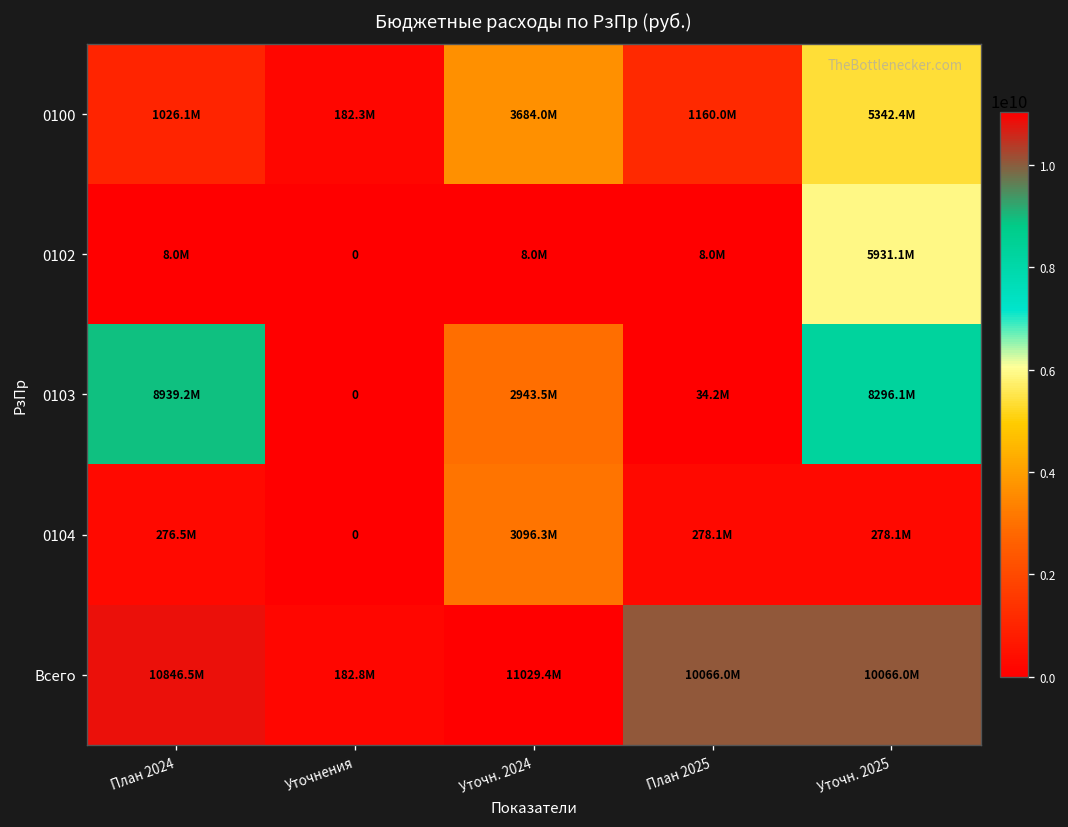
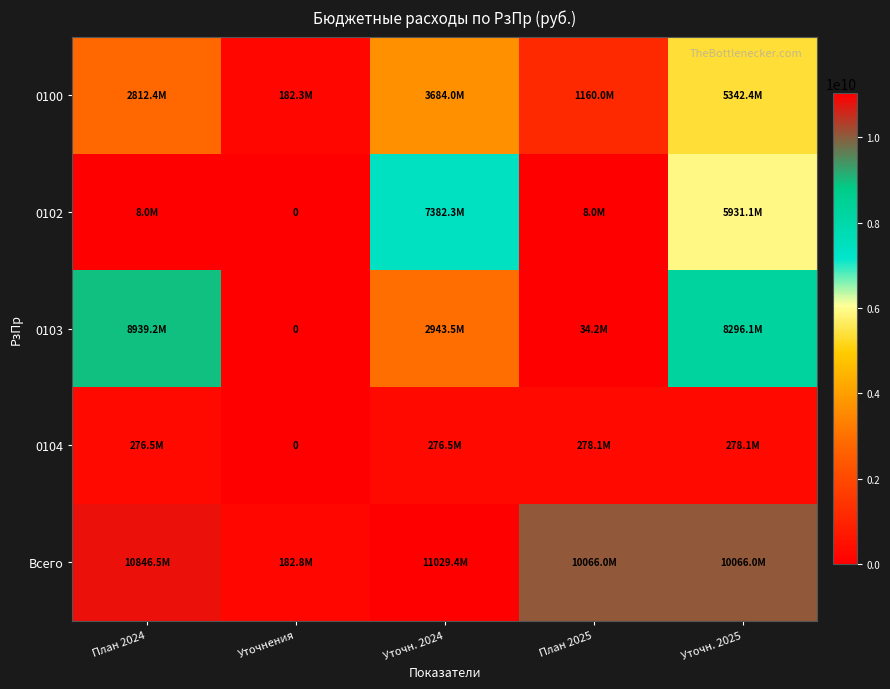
  {
    "0100": {
-     "План 2024": "1026.1M",
+     "План 2024": "2812.4M",
      "Уточнения": "182.3M",
      "Уточн. 2024": "3684.0M",
      "План 2025": "1160.0M"
    },
    "0102": {
      "План 2024": "8.0M",
      "Уточнения": "0",
-     "Уточн. 2024": "8.0M",
+     "Уточн. 2024": "7382.3M",
      "План 2025": "8.0M",
      "Уточн. 2025": "5931.1M"
    },
    "0103": {
      "План 2024": "8939.2M",
      "Уточнения": "0",
      "Уточн. 2024": "2943.5M",
      "План 2025": "34.2M",
      "Уточн. 2025": "8296.1M"
    },
    "0104": {
      "План 2024": "276.5M",
      "Уточнения": "0",
-     "Уточн. 2024": "3096.3M",
+     "Уточн. 2024": "276.5M",
      "План 2025": "278.1M",
      "Уточн. 2025": "278.1M"
    },
    "Всего": {
      "План 2024": "10846.5M",
      "Уточнения": "182.8M",
      "Уточн. 2024": "11029.4M",
      "План 2025": "10066.0M",
      "Уточн. 2025": "10066.0M"
    }
  }
